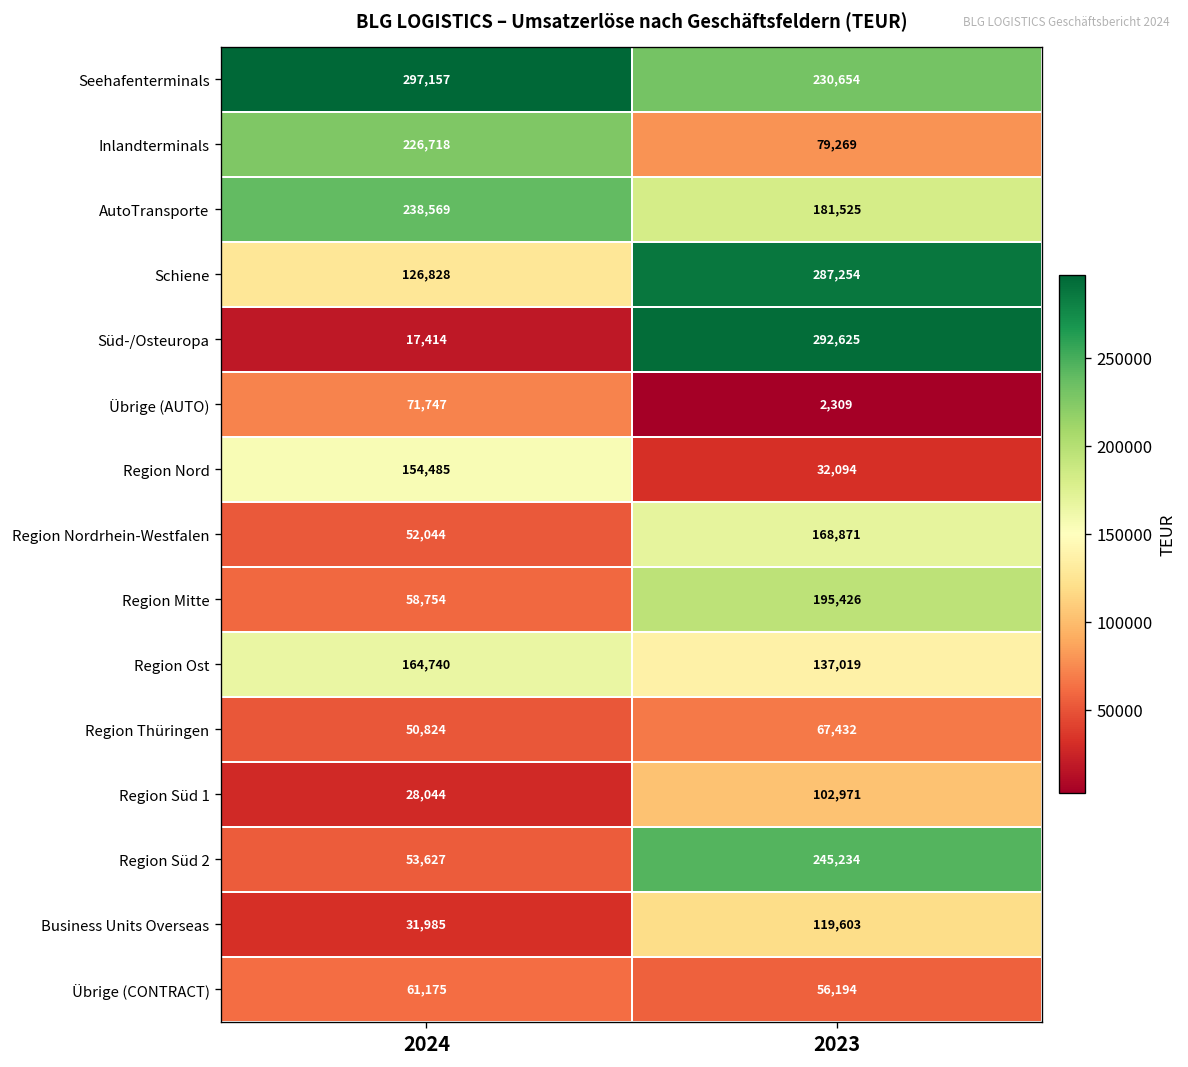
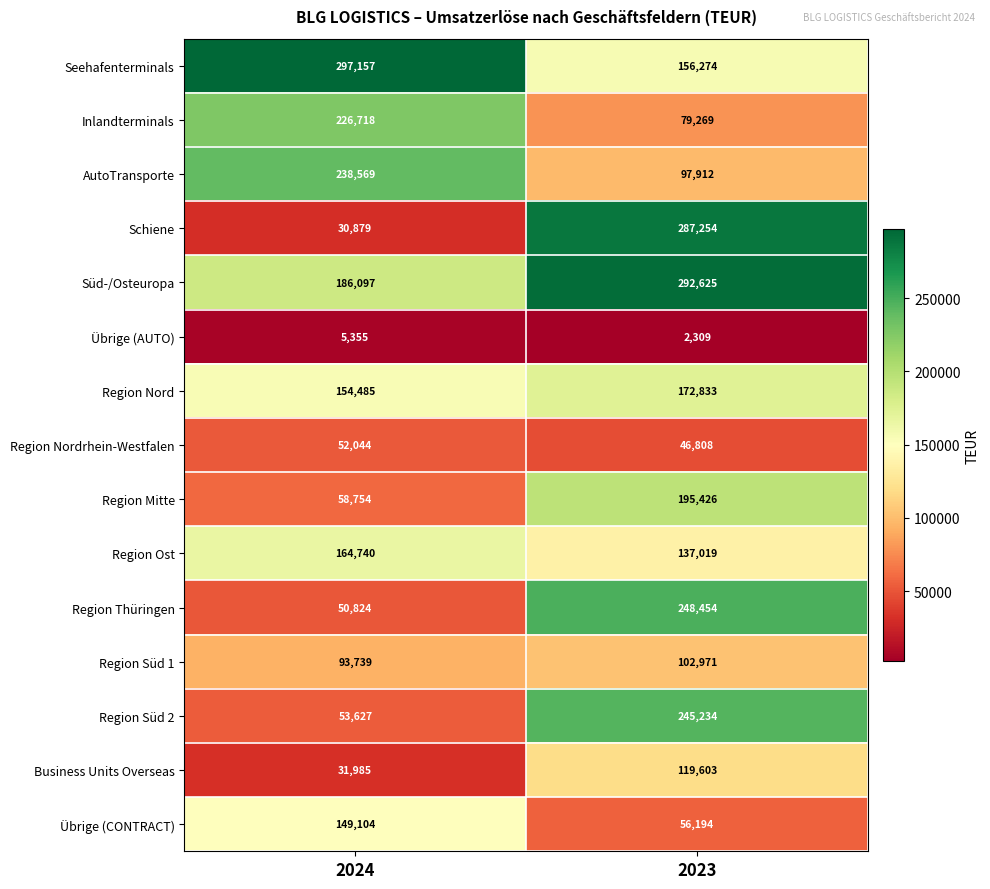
  {
    "Seehafenterminals": {
      "2024": "297,157",
-     "2023": "230,654"
+     "2023": "156,274"
    },
    "Inlandterminals": {
      "2024": "226,718",
      "2023": "79,269"
    },
    "AutoTransporte": {
      "2024": "238,569",
-     "2023": "181,525"
+     "2023": "97,912"
    },
    "Schiene": {
-     "2024": "126,828",
+     "2024": "30,879",
      "2023": "287,254"
    },
    "Süd-/Osteuropa": {
-     "2024": "17,414",
+     "2024": "186,097",
      "2023": "292,625"
    },
    "Übrige (AUTO)": {
-     "2024": "71,747",
+     "2024": "5,355",
      "2023": "2,309"
    },
    "Region Nord": {
      "2024": "154,485",
-     "2023": "32,094"
+     "2023": "172,833"
    },
    "Region Nordrhein-Westfalen": {
      "2024": "52,044",
-     "2023": "168,871"
+     "2023": "46,808"
    },
    "Region Mitte": {
      "2024": "58,754",
      "2023": "195,426"
    },
    "Region Ost": {
      "2024": "164,740",
      "2023": "137,019"
    },
    "Region Thüringen": {
      "2024": "50,824",
-     "2023": "67,432"
+     "2023": "248,454"
    },
    "Region Süd 1": {
-     "2024": "28,044",
+     "2024": "93,739",
      "2023": "102,971"
    },
    "Region Süd 2": {
      "2024": "53,627",
      "2023": "245,234"
    },
    "Business Units Overseas": {
      "2024": "31,985",
      "2023": "119,603"
    },
    "Übrige (CONTRACT)": {
-     "2024": "61,175",
+     "2024": "149,104",
      "2023": "56,194"
    }
  }
